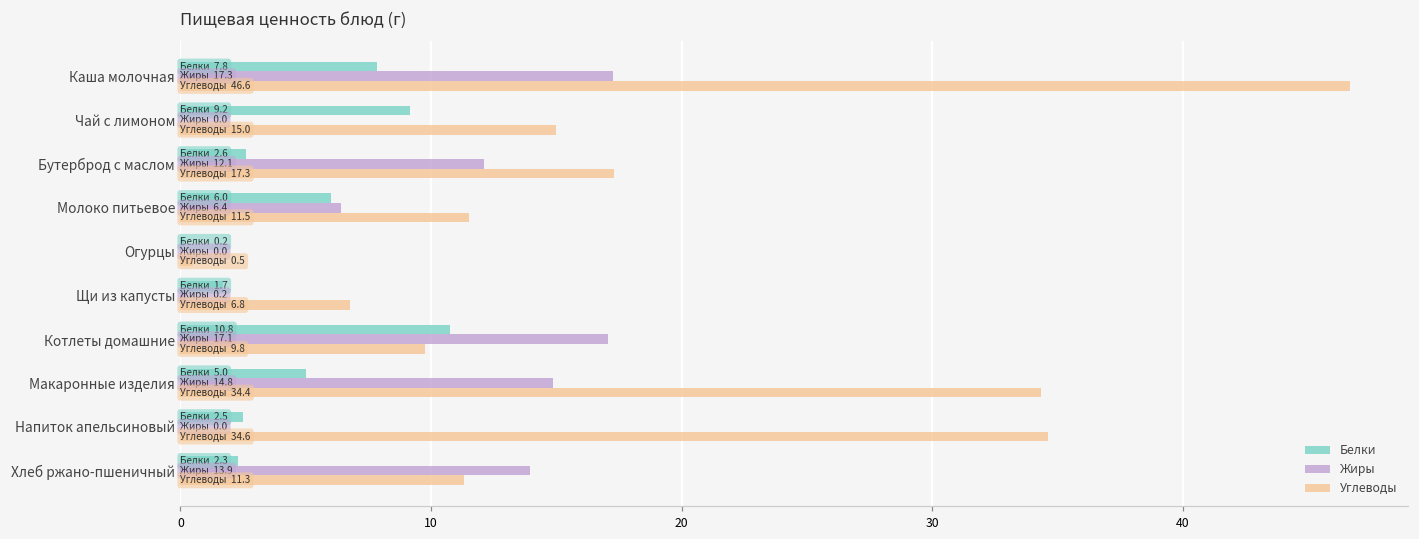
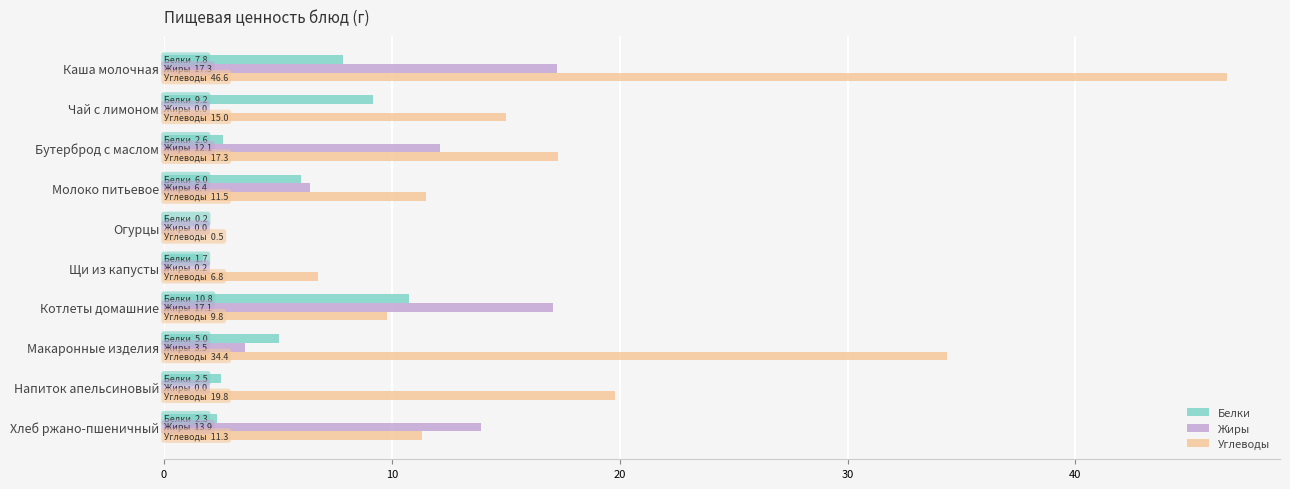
  {
    "Жиры": {
-     "Макаронные изделия": 14.8
+     "Макаронные изделия": 3.5
    },
    "Углеводы": {
-     "Напиток апельсиновый": 34.6
+     "Напиток апельсиновый": 19.8
    }
  }
